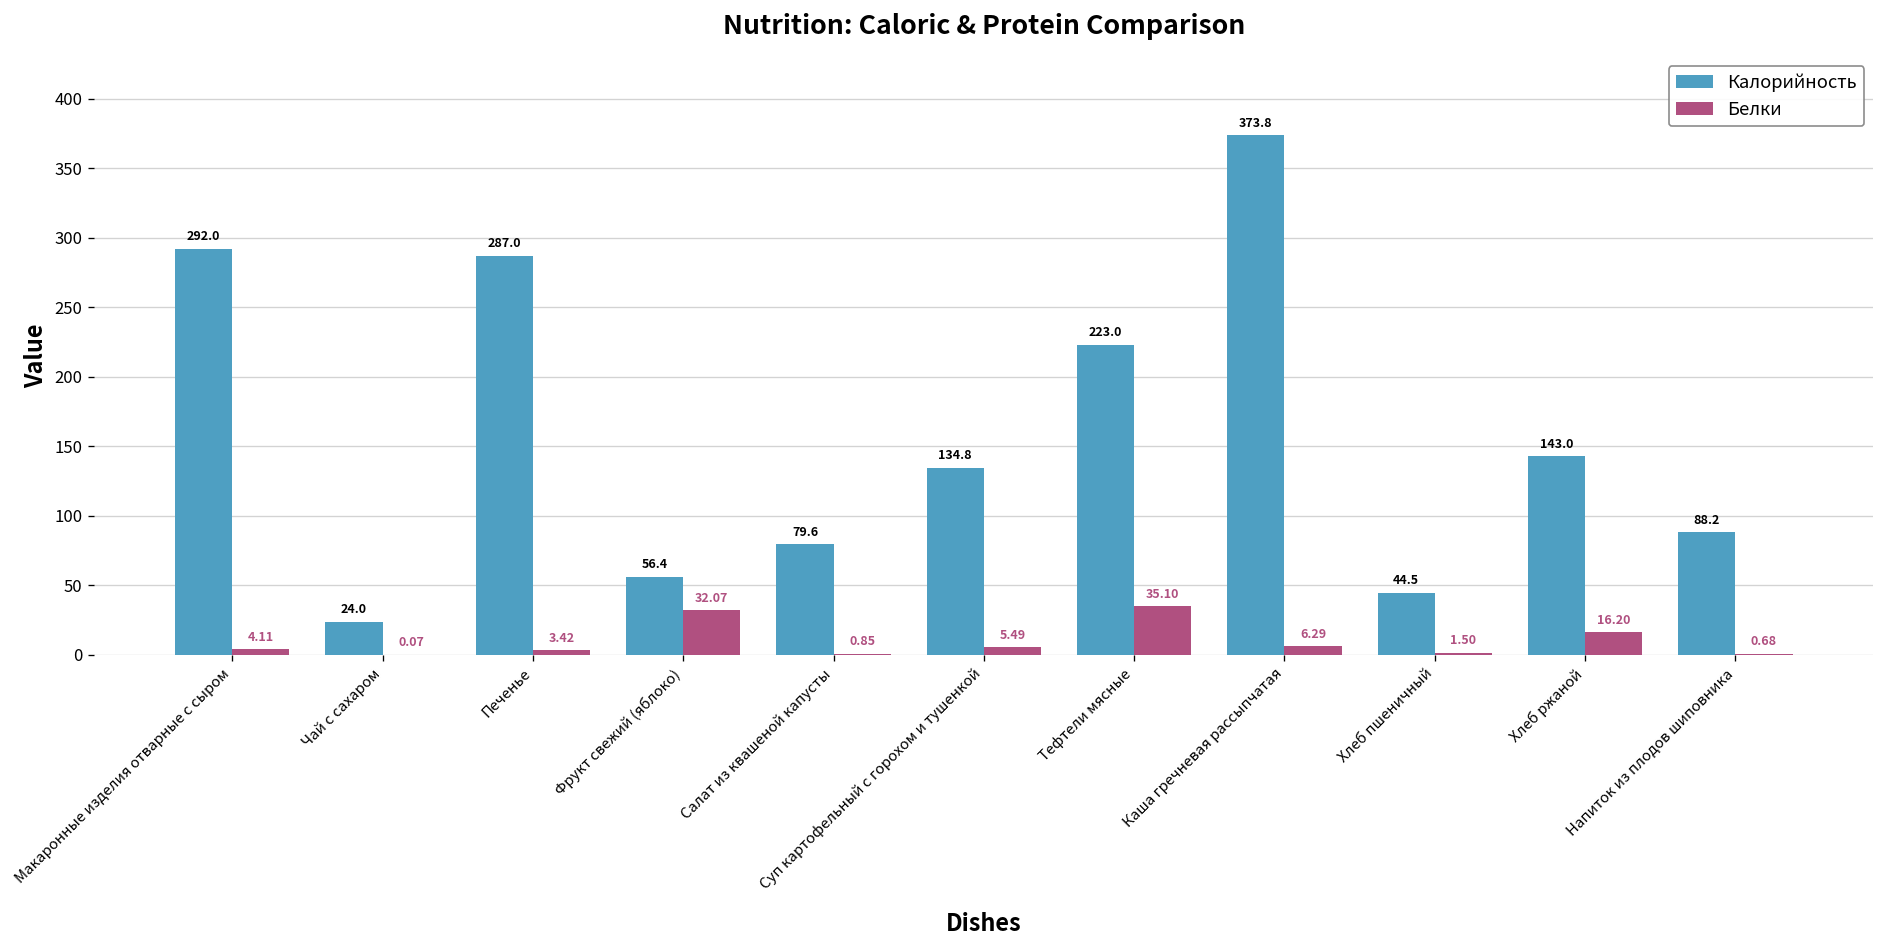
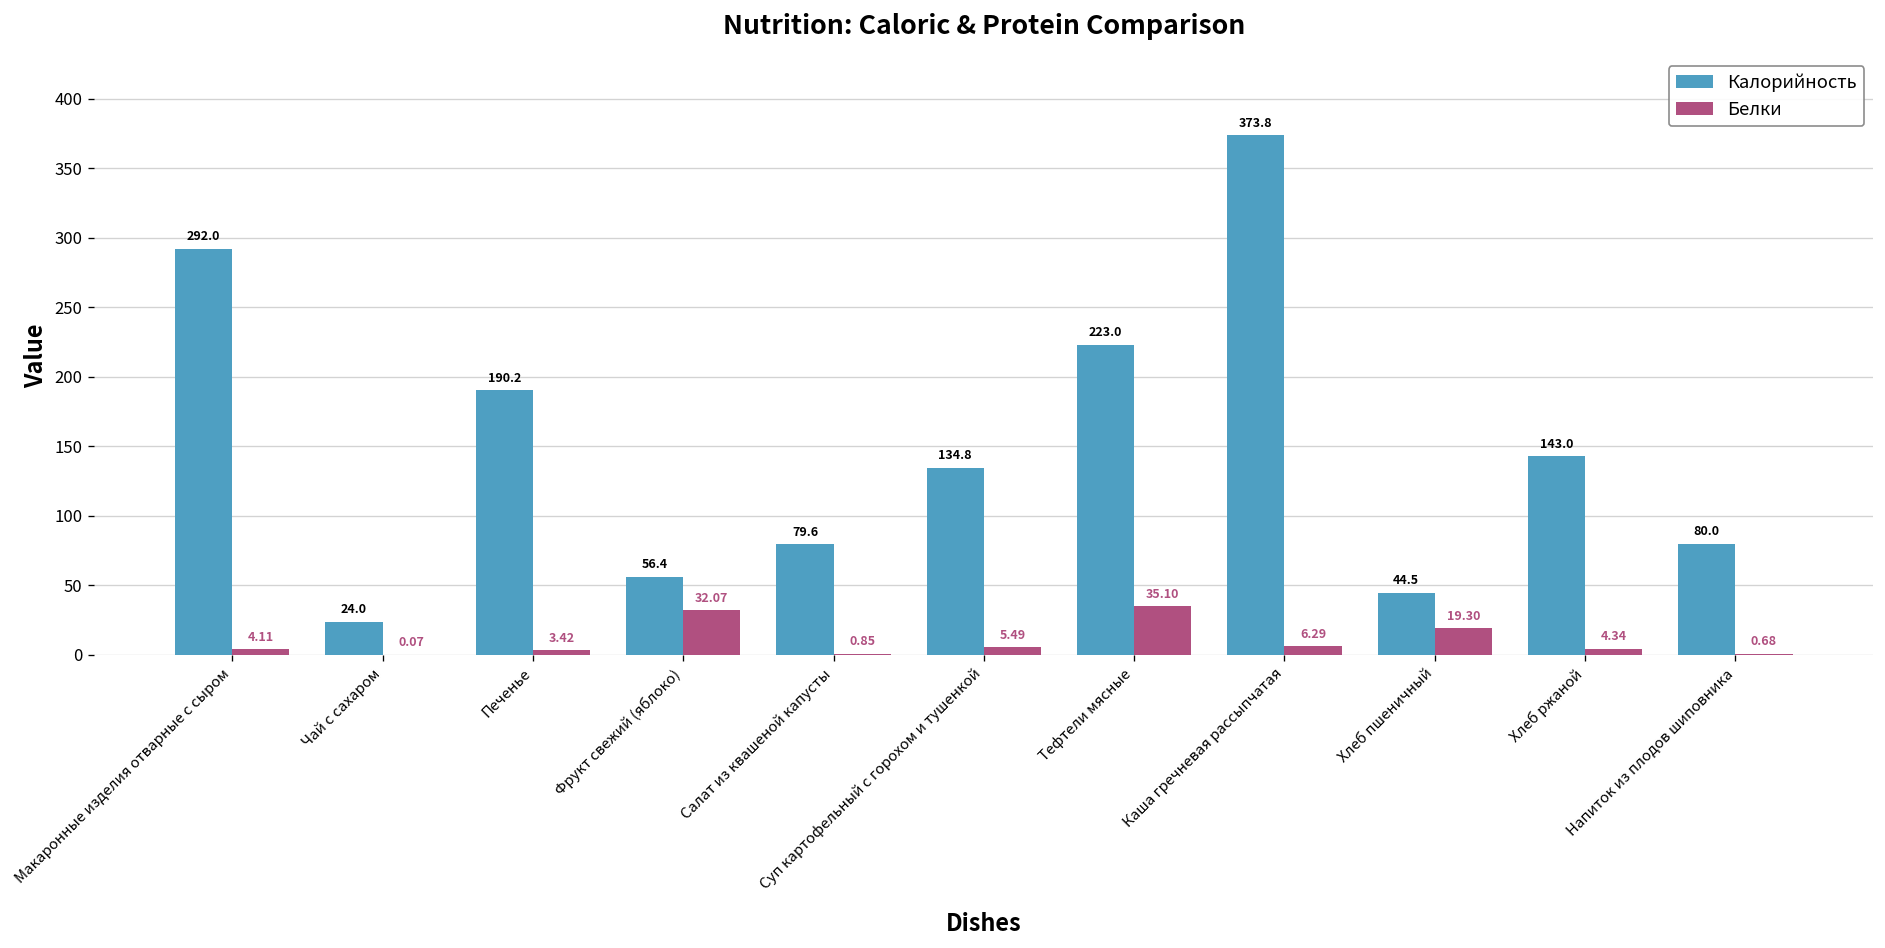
  {
    "Калорийность": {
      "Макаронные изделия отварные с сыром": 292.0,
      "Чай с сахаром": 24.0,
-     "Печенье": 287.0,
+     "Печенье": 190.2,
      "Фрукт свежий (яблоко)": 56.4,
      "Салат из квашеной капусты": 79.6,
      "Суп картофельный с горохом и тушенкой": 134.8,
      "Тефтели мясные": 223.0,
      "Каша гречневая рассыпчатая": 373.8,
      "Хлеб пшеничный": 44.5,
      "Хлеб ржаной": 143.0,
-     "Напиток из плодов шиповника": 88.2
+     "Напиток из плодов шиповника": 80.0
    },
    "Белки": {
      "Макаронные изделия отварные с сыром": 4.11,
      "Чай с сахаром": 0.07,
      "Печенье": 3.42,
      "Фрукт свежий (яблоко)": 32.07,
      "Салат из квашеной капусты": 0.85,
      "Суп картофельный с горохом и тушенкой": 5.49,
      "Тефтели мясные": 35.10,
      "Каша гречневая рассыпчатая": 6.29,
-     "Хлеб пшеничный": 1.50,
-     "Хлеб ржаной": 16.20,
+     "Хлеб пшеничный": 19.30,
+     "Хлеб ржаной": 4.34,
      "Напиток из плодов шиповника": 0.68
    }
  }
